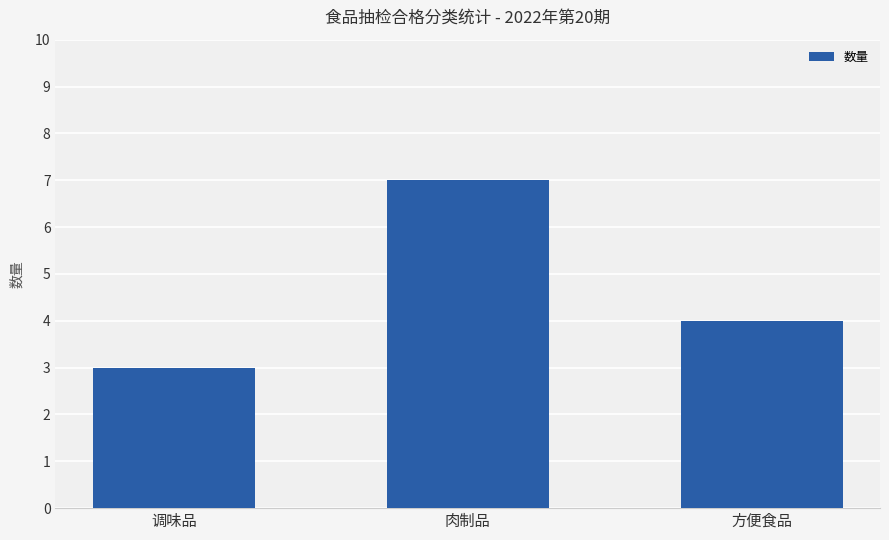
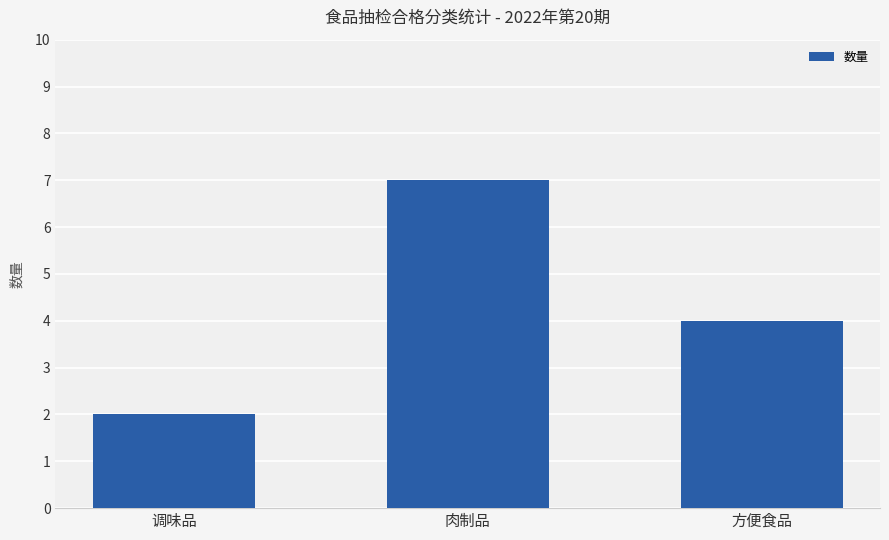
  {
-   "调味品": 3,
+   "调味品": 2,
    "肉制品": 7,
    "方便食品": 4
  }
